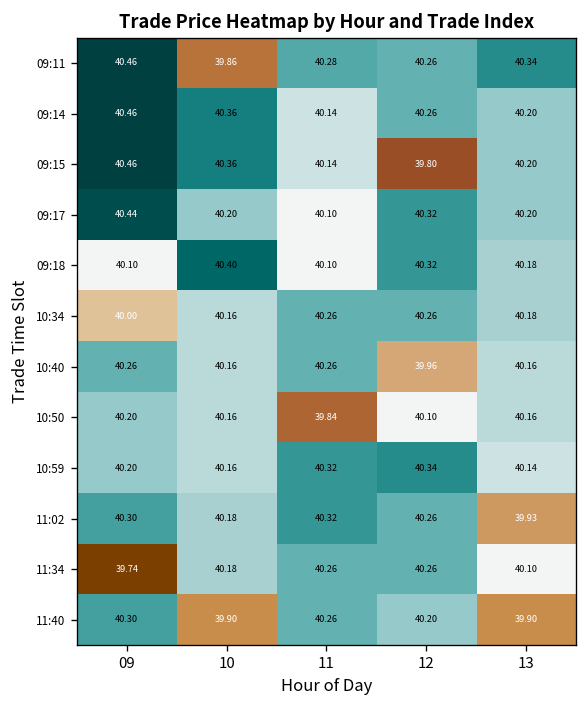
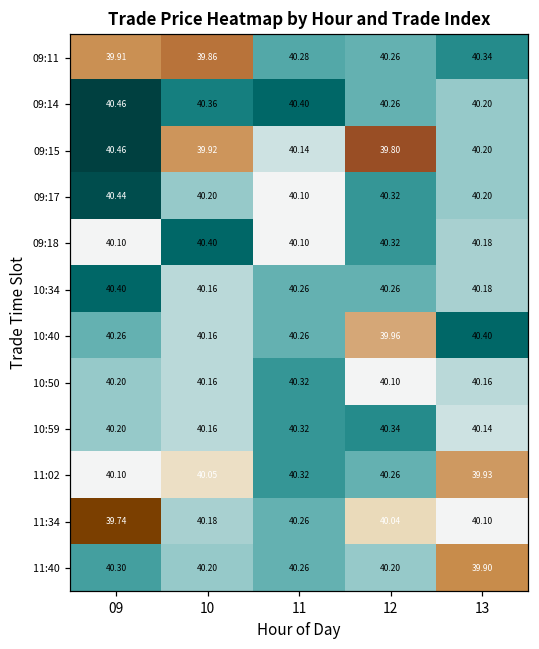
  {
    "09:11": {
-     "09": 40.46,
+     "09": 39.91,
      "10": 39.86,
      "11": 40.28,
      "12": 40.26,
      "13": 40.34
    },
    "09:14": {
      "09": 40.46,
      "10": 40.36,
-     "11": 40.14,
+     "11": 40.40,
      "12": 40.26,
      "13": 40.20
    },
    "09:15": {
      "09": 40.46,
-     "10": 40.36,
+     "10": 39.92,
      "11": 40.14,
      "12": 39.80,
      "13": 40.20
    },
    "09:17": {
      "09": 40.44,
      "10": 40.20,
      "11": 40.10,
      "12": 40.32,
      "13": 40.20
    },
    "09:18": {
      "09": 40.10,
      "10": 40.40,
      "11": 40.10,
      "12": 40.32,
      "13": 40.18
    },
    "10:34": {
-     "09": 40.00,
+     "09": 40.40,
      "10": 40.16,
      "11": 40.26,
      "12": 40.26,
      "13": 40.18
    },
    "10:40": {
      "09": 40.26,
      "10": 40.16,
      "11": 40.26,
      "12": 39.96,
-     "13": 40.16
+     "13": 40.40
    },
    "10:50": {
      "09": 40.20,
      "10": 40.16,
-     "11": 39.84,
+     "11": 40.32,
      "12": 40.10,
      "13": 40.16
    },
    "10:59": {
      "09": 40.20,
      "10": 40.16,
      "11": 40.32,
      "12": 40.34,
      "13": 40.14
    },
    "11:02": {
-     "09": 40.30,
-     "10": 40.18,
+     "09": 40.10,
+     "10": 40.05,
      "11": 40.32,
      "12": 40.26,
      "13": 39.93
    },
    "11:34": {
      "09": 39.74,
      "10": 40.18,
      "11": 40.26,
-     "12": 40.26,
+     "12": 40.04,
      "13": 40.10
    },
    "11:40": {
      "09": 40.30,
-     "10": 39.90,
+     "10": 40.20,
      "11": 40.26,
      "12": 40.20,
      "13": 39.90
    }
  }
